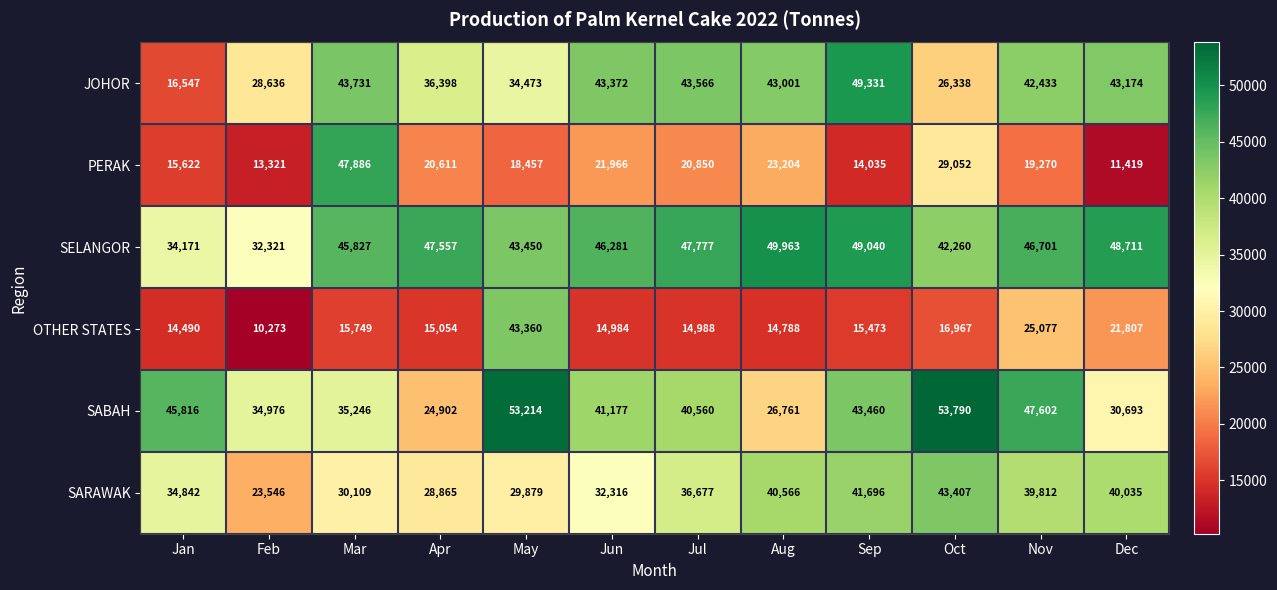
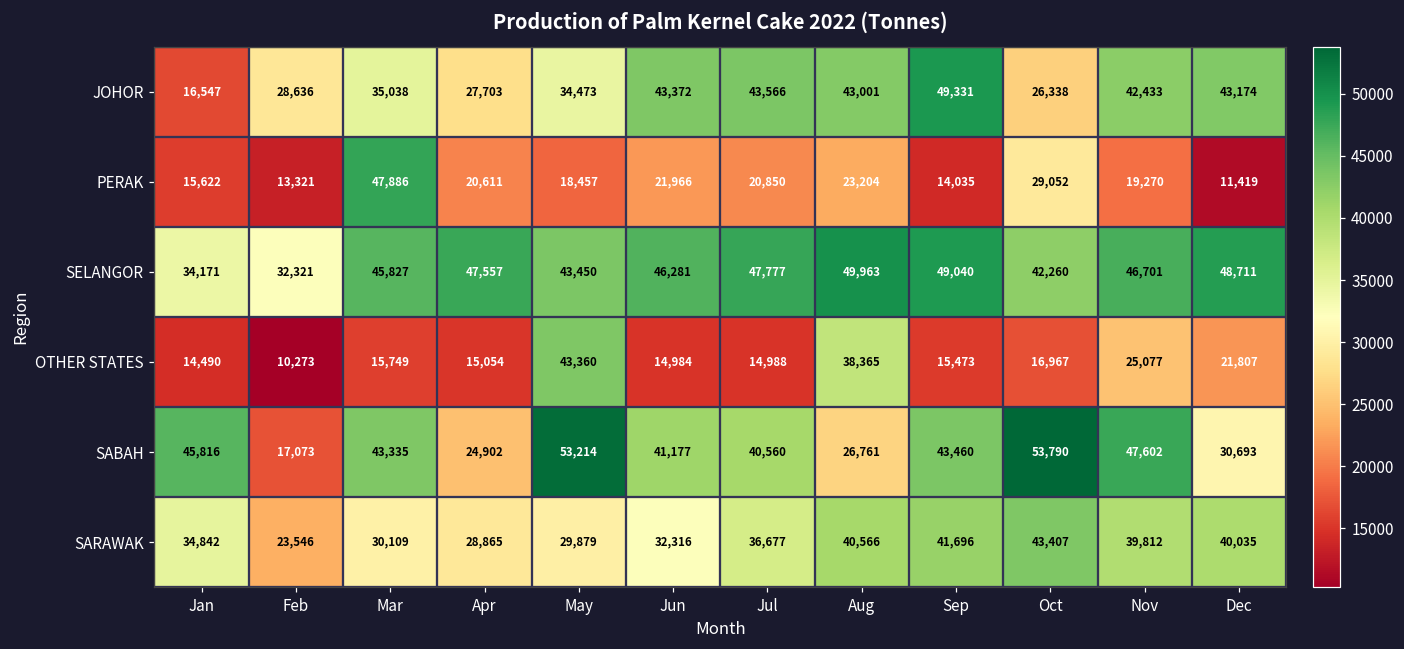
  {
    "JOHOR": {
      "Jan": "16,547",
      "Feb": "28,636",
-     "Mar": "43,731",
-     "Apr": "36,398",
+     "Mar": "35,038",
+     "Apr": "27,703",
      "May": "34,473",
      "Jun": "43,372",
      "Jul": "43,566",
      "Aug": "43,001",
      "Sep": "49,331",
      "Oct": "26,338",
      "Nov": "42,433",
      "Dec": "43,174"
    },
    "PERAK": {
      "Jan": "15,622",
      "Feb": "13,321",
      "Mar": "47,886",
      "Apr": "20,611",
      "May": "18,457",
      "Jun": "21,966",
      "Jul": "20,850",
      "Aug": "23,204",
      "Sep": "14,035",
      "Oct": "29,052",
      "Nov": "19,270",
      "Dec": "11,419"
    },
    "SELANGOR": {
      "Jan": "34,171",
      "Feb": "32,321",
      "Mar": "45,827",
      "Apr": "47,557",
      "May": "43,450",
      "Jun": "46,281",
      "Jul": "47,777",
      "Aug": "49,963",
      "Sep": "49,040",
      "Oct": "42,260",
      "Nov": "46,701",
      "Dec": "48,711"
    },
    "OTHER STATES": {
      "Jan": "14,490",
      "Feb": "10,273",
      "Mar": "15,749",
      "Apr": "15,054",
      "May": "43,360",
      "Jun": "14,984",
      "Jul": "14,988",
-     "Aug": "14,788",
+     "Aug": "38,365",
      "Sep": "15,473",
      "Oct": "16,967",
      "Nov": "25,077",
      "Dec": "21,807"
    },
    "SABAH": {
      "Jan": "45,816",
-     "Feb": "34,976",
-     "Mar": "35,246",
+     "Feb": "17,073",
+     "Mar": "43,335",
      "Apr": "24,902",
      "May": "53,214",
      "Jun": "41,177",
      "Jul": "40,560",
      "Aug": "26,761",
      "Sep": "43,460",
      "Oct": "53,790",
      "Nov": "47,602",
      "Dec": "30,693"
    },
    "SARAWAK": {
      "Jan": "34,842",
      "Feb": "23,546",
      "Mar": "30,109",
      "Apr": "28,865",
      "May": "29,879",
      "Jun": "32,316",
      "Jul": "36,677",
      "Aug": "40,566",
      "Sep": "41,696",
      "Oct": "43,407",
      "Nov": "39,812",
      "Dec": "40,035"
    }
  }
